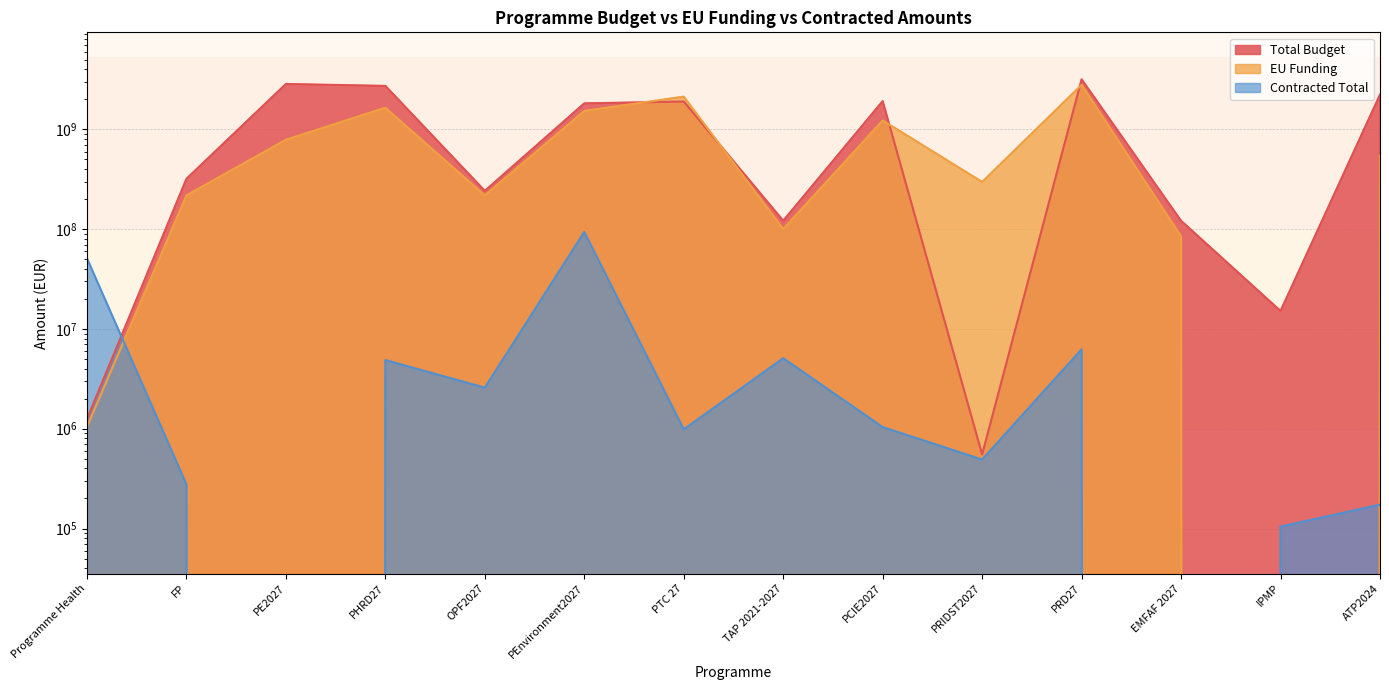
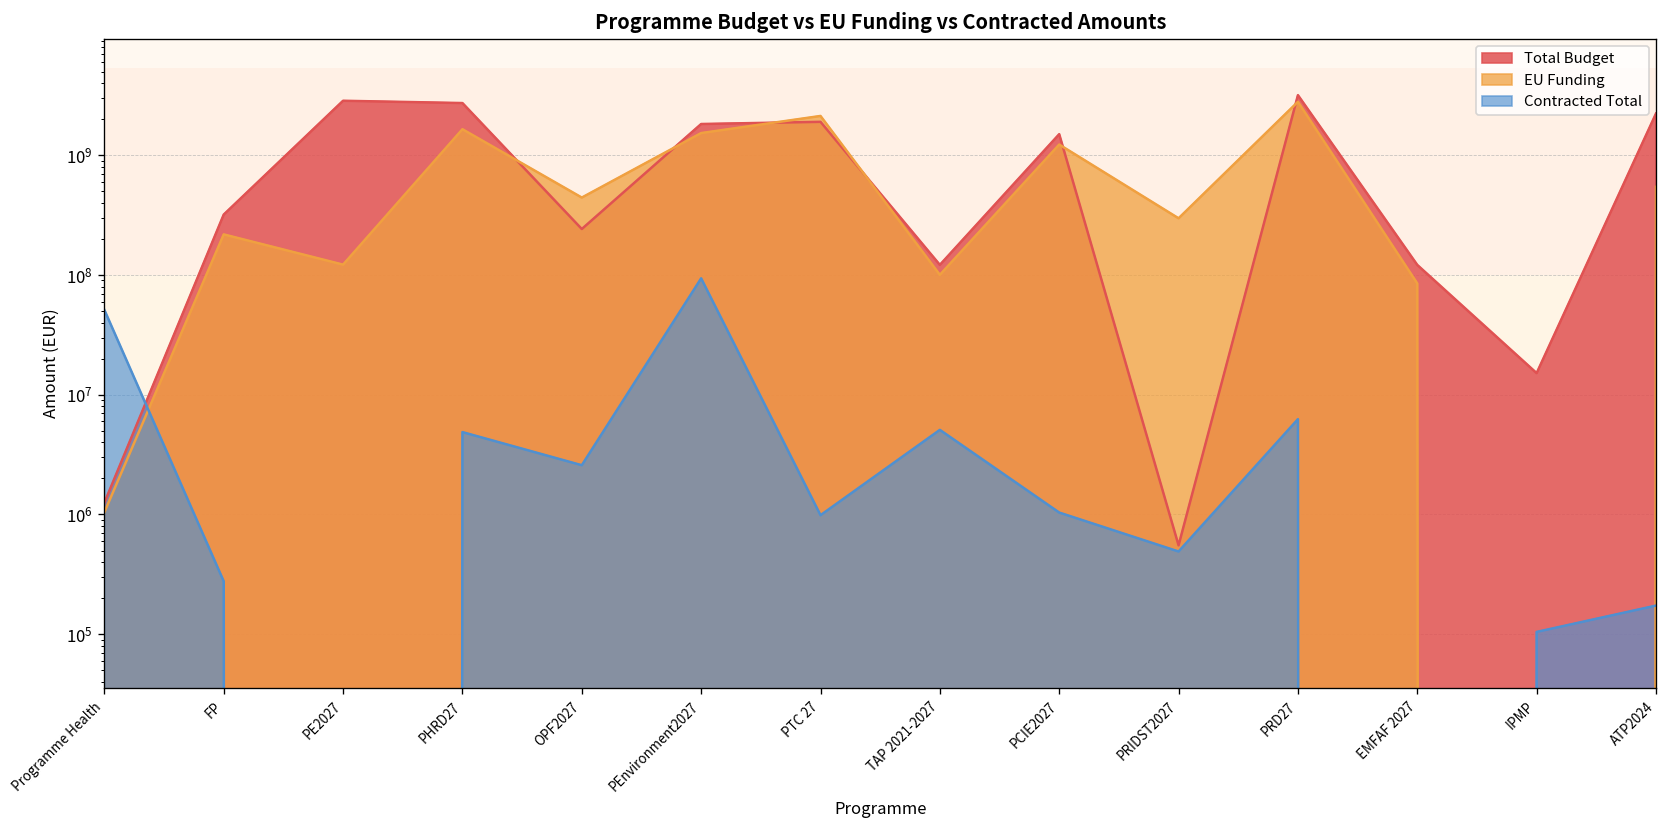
  {
    "Total Budget": {
      "Programme Health": 1300000,
      "FP": 320000000,
      "PE2027": 2900000000,
      "PHRD27": 2700000000,
      "OPF2027": 240000000,
      "PEnvironment2027": 1800000000,
      "PTC 27": 1900000000,
      "TAP 2021-2027": 120000000,
-     "PCIE2027": 1900000000,
+     "PCIE2027": 1500000000,
      "PRIDST2027": 600000,
      "PRD27": 3200000000,
      "EMFAF 2027": 120000000,
      "IPMP": 15000000,
      "ATP2024": 2200000000
    },
    "EU Funding": {
      "Programme Health": 1000000,
      "FP": 220000000,
-     "PE2027": 800000000,
+     "PE2027": 120000000,
      "PHRD27": 1600000000,
-     "OPF2027": 220000000,
+     "OPF2027": 400000000,
      "PEnvironment2027": 1500000000,
      "PTC 27": 2100000000,
      "TAP 2021-2027": 100000000,
      "PCIE2027": 1200000000,
      "PRIDST2027": 300000000,
      "PRD27": 2800000000,
      "EMFAF 2027": 80000000,
      "ATP2024": 500000000
    },
    "Contracted Total": {
      "Programme Health": 50000000,
      "FP": 280000,
      "PHRD27": 5000000,
      "OPF2027": 2600000,
      "PEnvironment2027": 90000000,
      "PTC 27": 1000000,
      "TAP 2021-2027": 5000000,
      "PCIE2027": 1000000,
      "PRIDST2027": 500000,
      "PRD27": 6000000,
      "IPMP": 100000,
      "ATP2024": 170000
    }
  }
